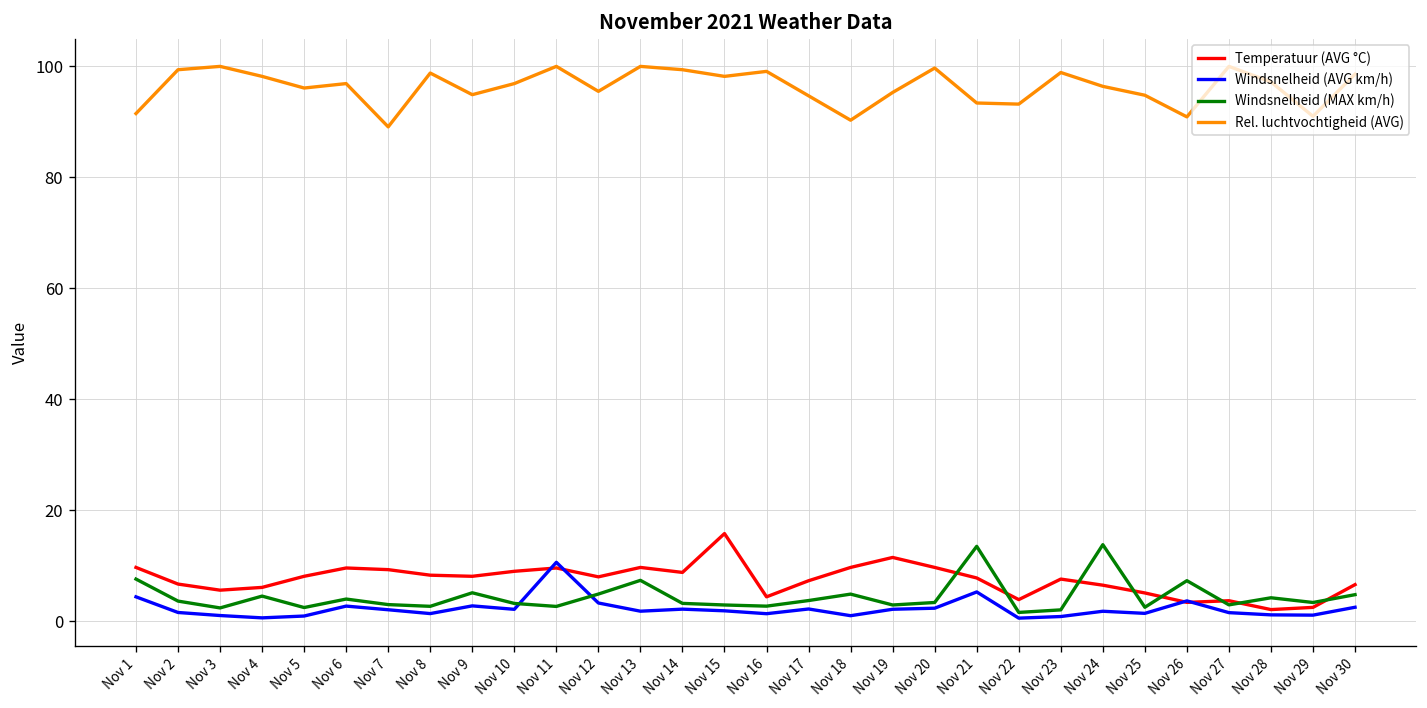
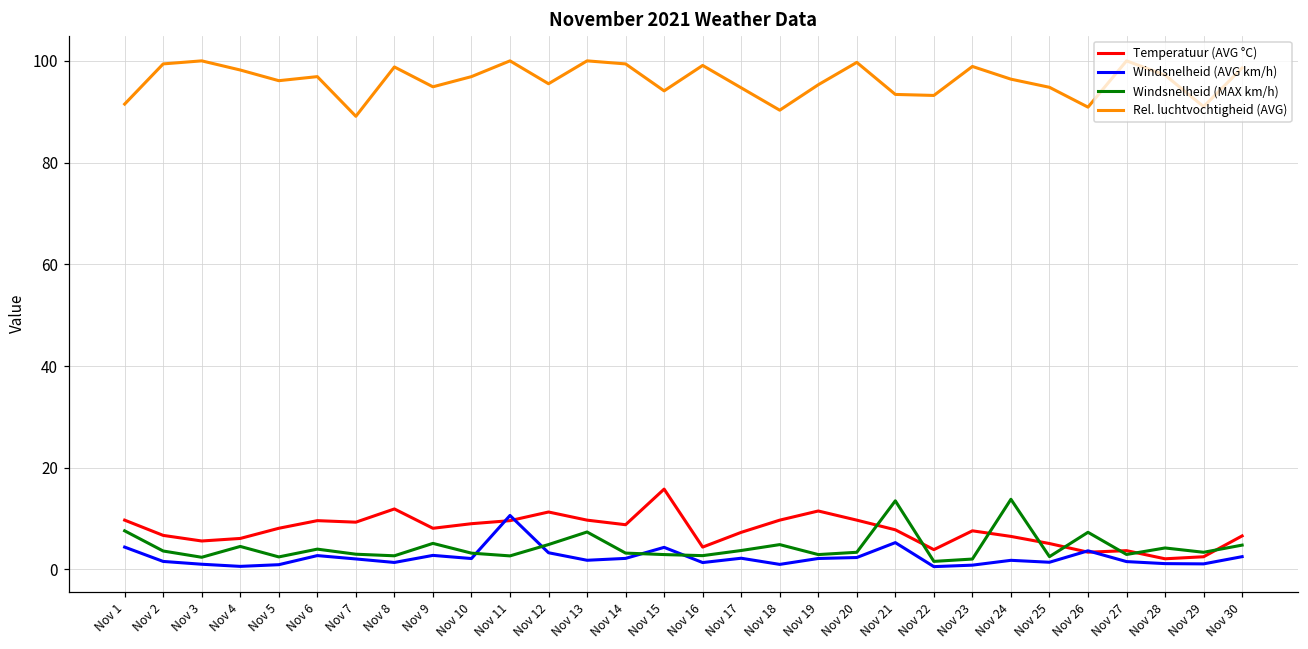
  {
    "Temperatuur (AVG °C)": {
      "Nov 1": 10,
      "Nov 2": 7,
      "Nov 3": 6,
      "Nov 4": 6,
      "Nov 5": 8,
      "Nov 6": 10,
      "Nov 7": 9,
-     "Nov 8": 8,
+     "Nov 8": 12,
      "Nov 9": 8,
      "Nov 10": 9,
      "Nov 11": 10,
-     "Nov 12": 8,
+     "Nov 12": 11,
      "Nov 13": 10,
      "Nov 14": 9,
      "Nov 15": 16,
      "Nov 16": 4,
      "Nov 17": 7,
      "Nov 18": 10,
      "Nov 19": 12,
      "Nov 20": 10,
      "Nov 21": 8,
      "Nov 22": 4,
      "Nov 23": 8,
      "Nov 24": 7,
      "Nov 25": 5,
      "Nov 27": 4,
      "Nov 28": 2,
      "Nov 29": 3,
      "Nov 30": 7
    },
    "Windsnelheid (AVG km/h)": {
      "Nov 1": 4,
      "Nov 2": 2,
      "Nov 3": 1,
      "Nov 4": 1,
      "Nov 5": 1,
      "Nov 6": 3,
      "Nov 7": 2,
      "Nov 8": 1,
      "Nov 9": 3,
      "Nov 10": 2,
      "Nov 11": 11,
      "Nov 12": 3,
      "Nov 13": 2,
      "Nov 14": 2,
-     "Nov 15": 2,
+     "Nov 15": 4,
      "Nov 16": 1,
      "Nov 17": 2,
      "Nov 18": 1,
      "Nov 19": 2,
      "Nov 20": 2,
      "Nov 21": 5,
      "Nov 22": 1,
      "Nov 23": 1,
      "Nov 24": 2,
      "Nov 25": 1,
      "Nov 27": 2,
      "Nov 28": 1,
      "Nov 29": 1,
      "Nov 30": 3
    },
    "Windsnelheid (MAX km/h)": {
      "Nov 1": 8,
      "Nov 2": 4,
      "Nov 3": 2,
      "Nov 4": 5,
      "Nov 5": 2,
      "Nov 6": 4,
      "Nov 7": 3,
      "Nov 8": 3,
      "Nov 9": 5,
      "Nov 10": 3,
      "Nov 11": 3,
      "Nov 12": 5,
      "Nov 13": 7,
      "Nov 14": 3,
      "Nov 15": 3,
      "Nov 16": 3,
      "Nov 17": 4,
      "Nov 18": 5,
      "Nov 19": 3,
      "Nov 20": 3,
      "Nov 21": 14,
      "Nov 22": 2,
      "Nov 23": 2,
      "Nov 24": 14,
      "Nov 25": 3,
      "Nov 26": 7,
      "Nov 27": 3,
      "Nov 28": 4,
      "Nov 29": 3,
      "Nov 30": 5
    },
    "Rel. luchtvochtigheid (AVG)": {
      "Nov 1": 92,
      "Nov 2": 99,
      "Nov 3": 100,
      "Nov 4": 98,
      "Nov 5": 96,
      "Nov 6": 97,
      "Nov 7": 89,
      "Nov 8": 99,
      "Nov 9": 95,
      "Nov 10": 97,
      "Nov 11": 100,
      "Nov 12": 96,
      "Nov 13": 100,
      "Nov 14": 99,
-     "Nov 15": 98,
+     "Nov 15": 94,
      "Nov 16": 99,
      "Nov 17": 95,
      "Nov 18": 90,
      "Nov 19": 95,
      "Nov 20": 100,
      "Nov 21": 93,
      "Nov 22": 93,
      "Nov 23": 99,
      "Nov 24": 96,
      "Nov 25": 95,
      "Nov 26": 91
    }
  }
